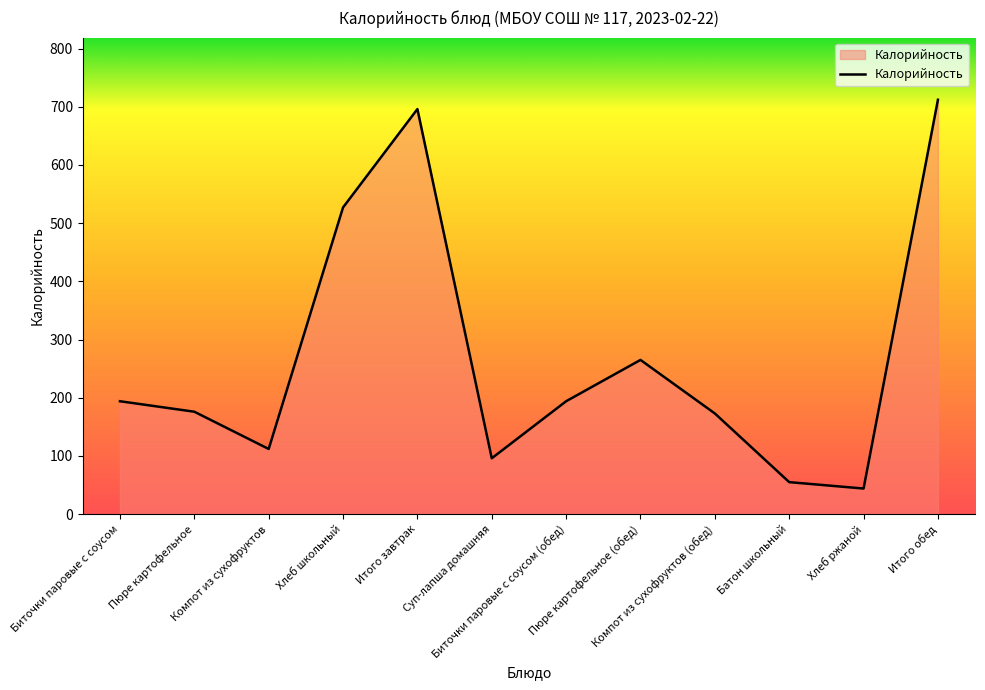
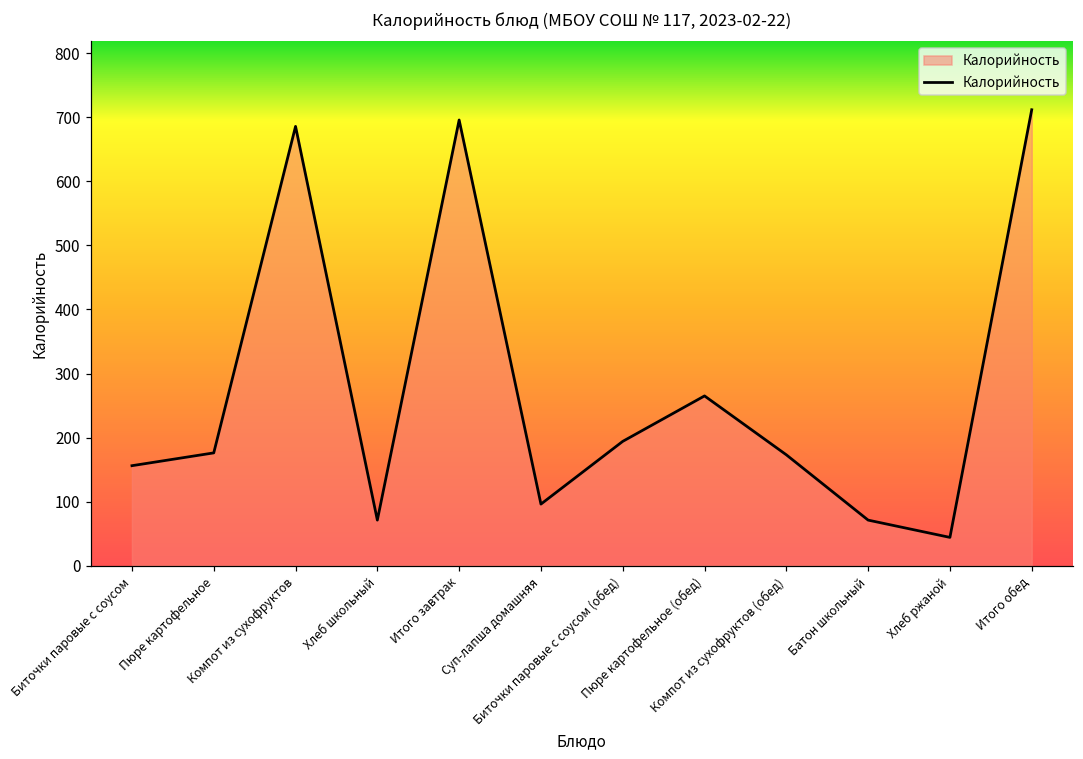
  {
-   "Биточки паровые с соусом": 190,
+   "Биточки паровые с соусом": 160,
    "Пюре картофельное": 180,
-   "Компот из сухофруктов": 110,
-   "Хлеб школьный": 530,
+   "Компот из сухофруктов": 690,
+   "Хлеб школьный": 70,
    "Итого завтрак": 700,
    "Суп-лапша домашняя": 100,
    "Биточки паровые с соусом (обед)": 190,
    "Пюре картофельное (обед)": 270,
    "Компот из сухофруктов (обед)": 170,
-   "Батон школьный": 60,
+   "Батон школьный": 70,
    "Хлеб ржаной": 40,
    "Итого обед": 710
  }
